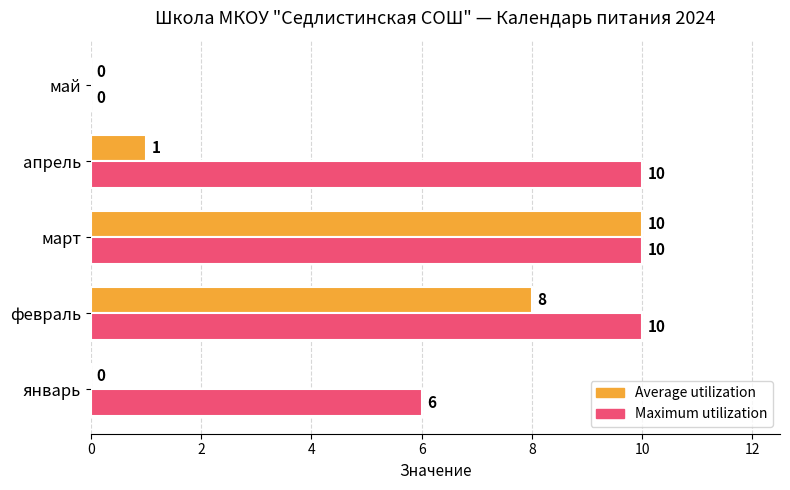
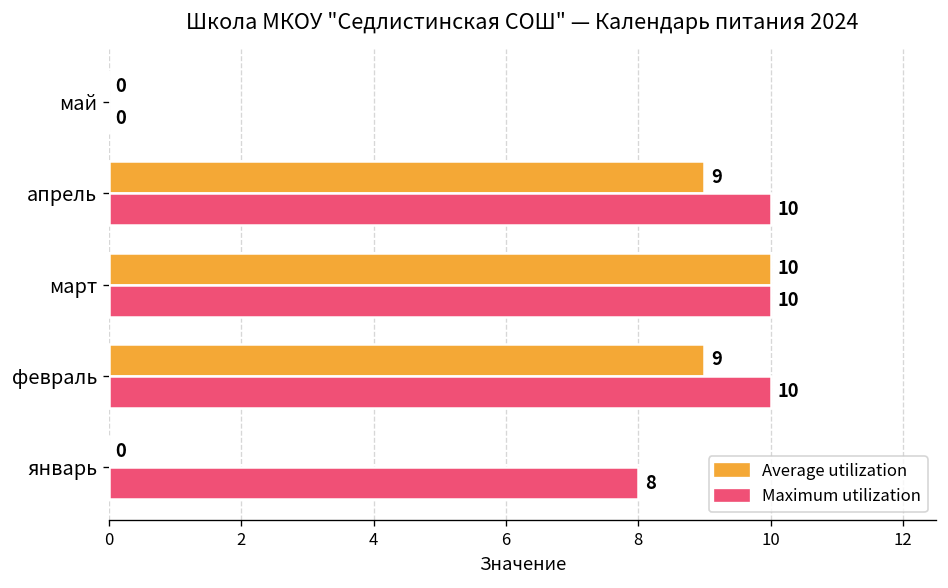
  {
    "Average utilization": {
      "май": 0,
-     "апрель": 1,
+     "апрель": 9,
      "март": 10,
-     "февраль": 8,
+     "февраль": 9,
      "январь": 0
    },
    "Maximum utilization": {
      "май": 0,
      "апрель": 10,
      "март": 10,
      "февраль": 10,
-     "январь": 6
+     "январь": 8
    }
  }
